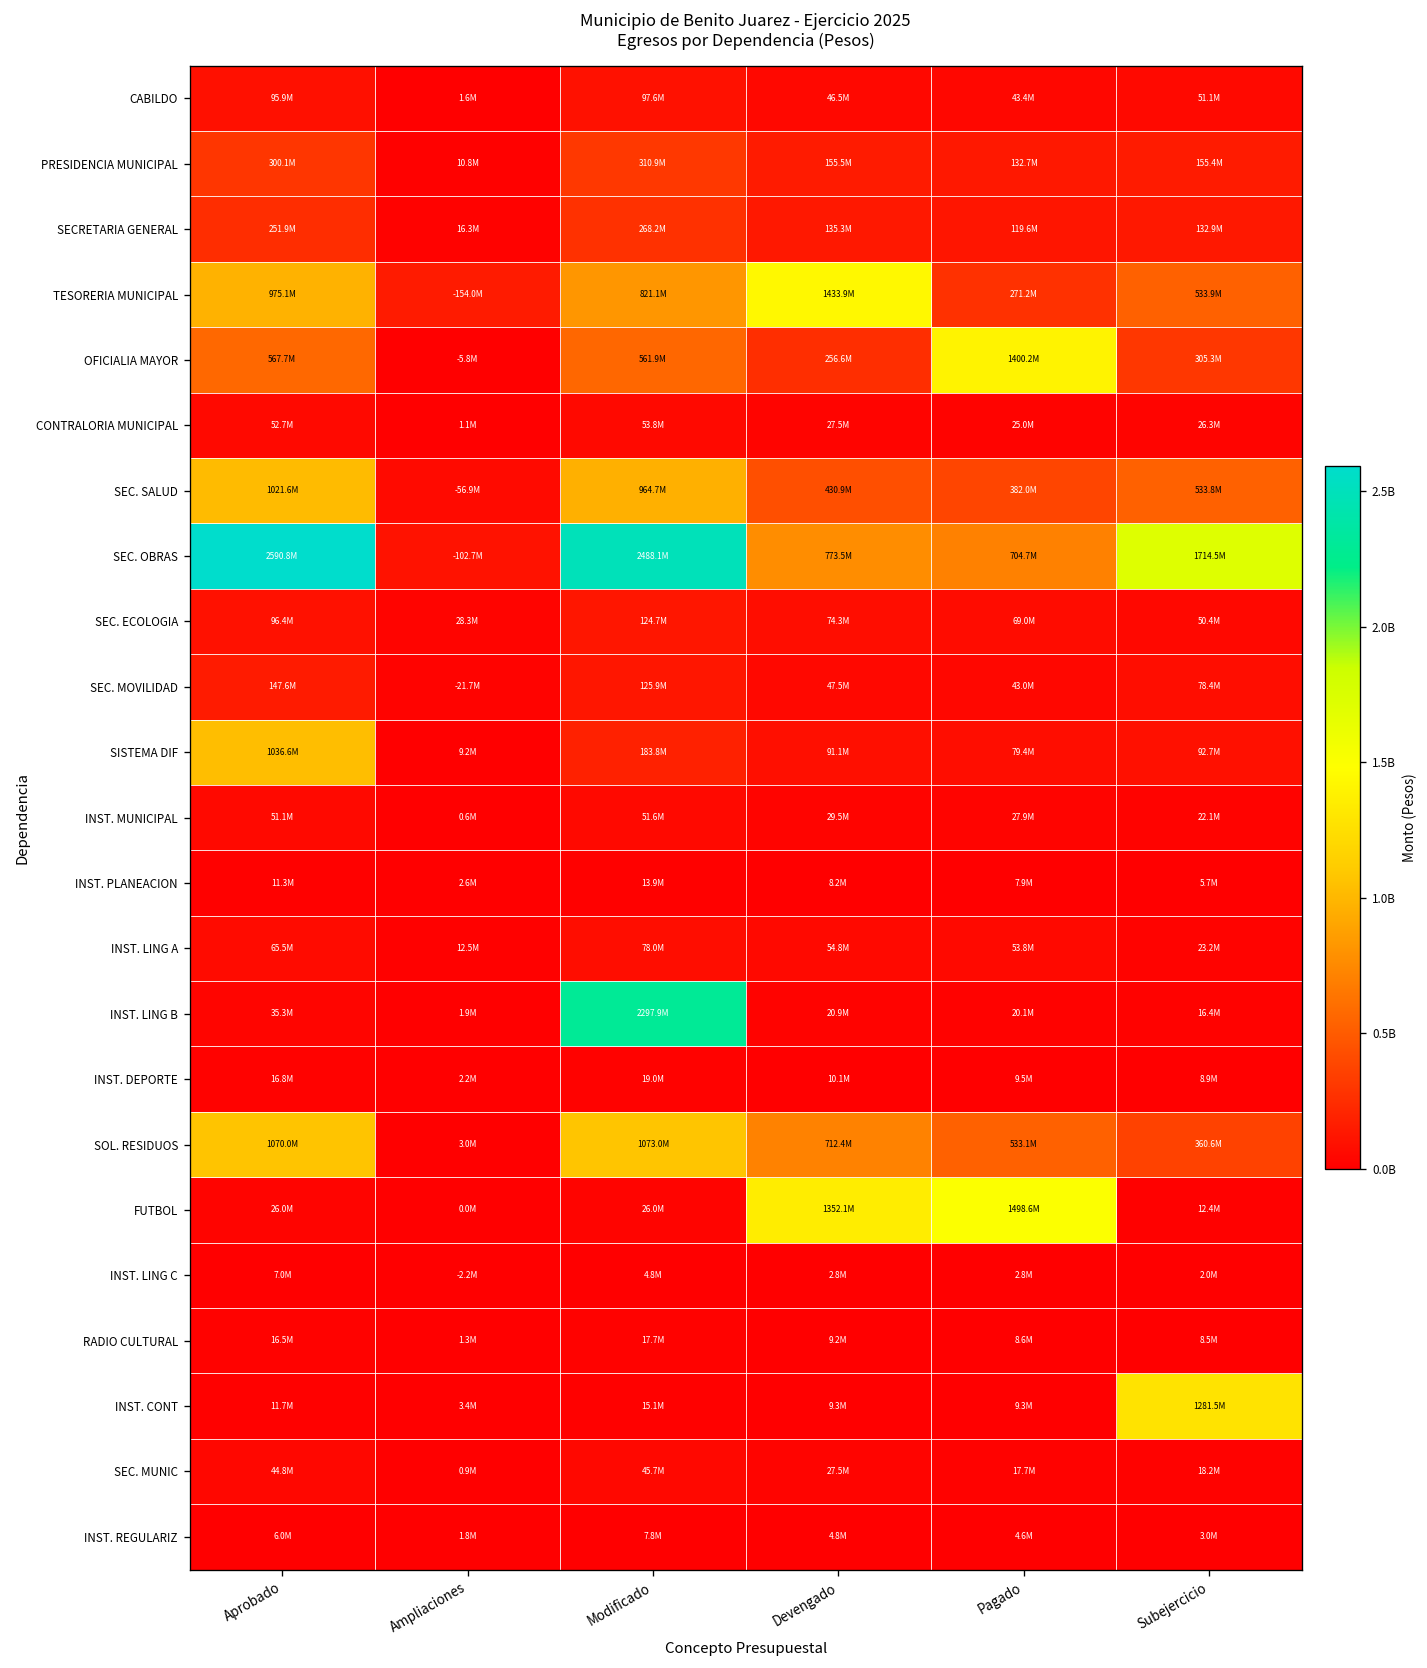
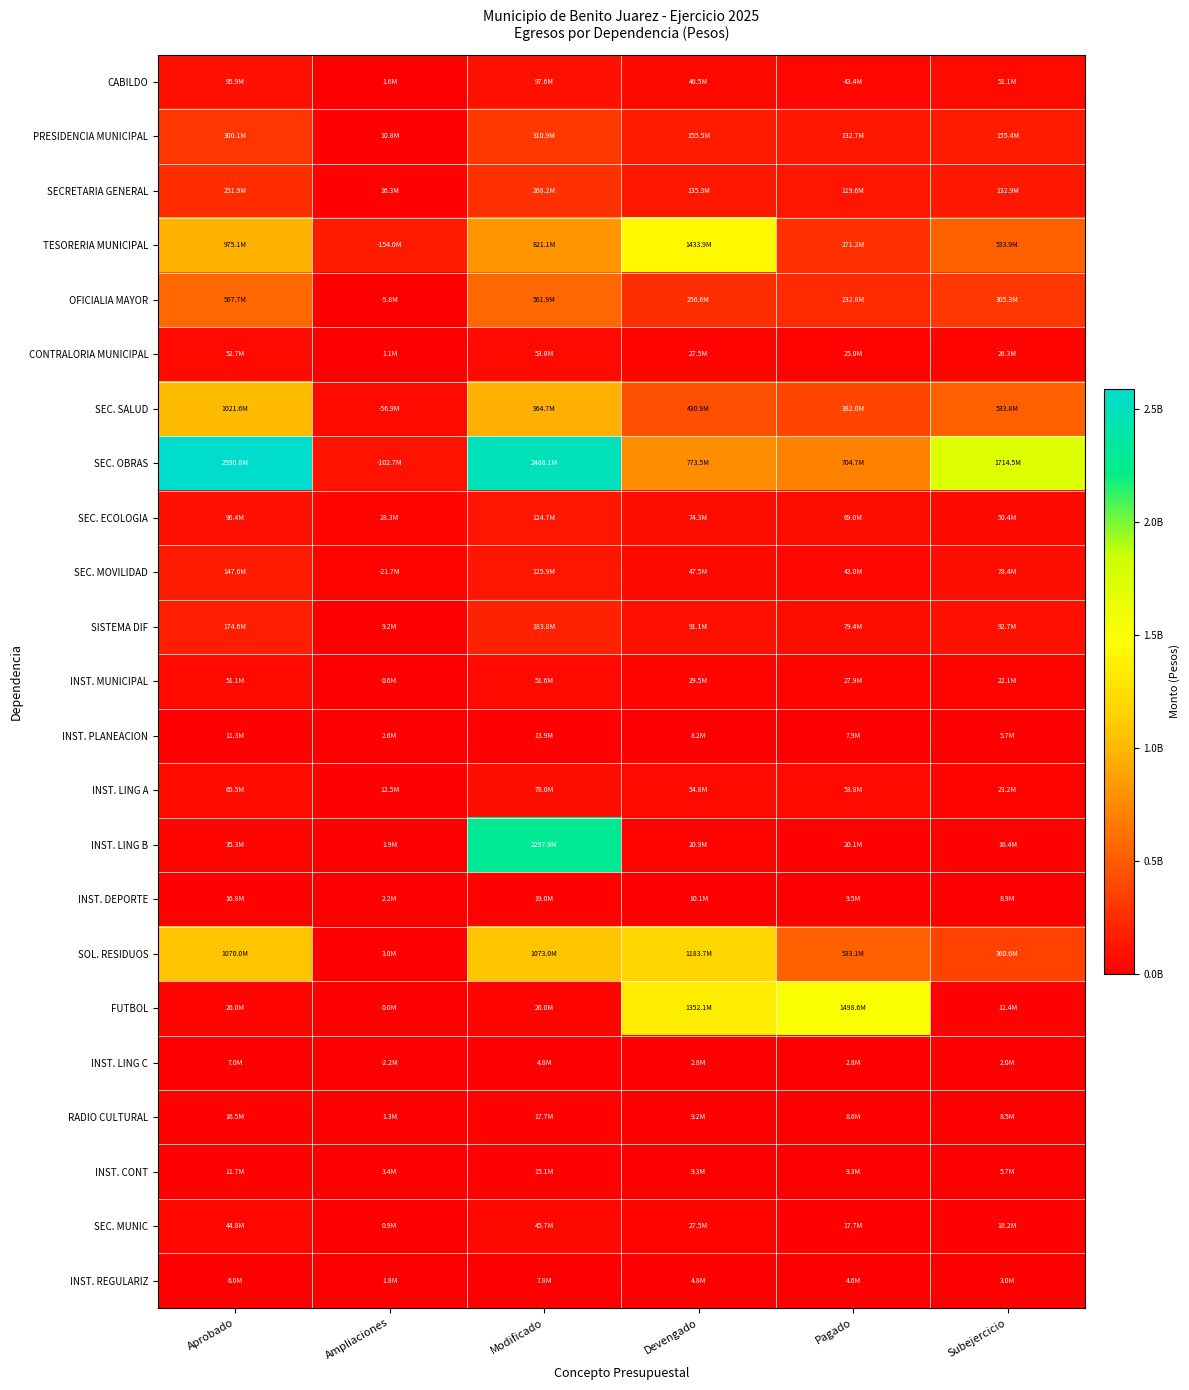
  {
    "CABILDO": {
      "Aprobado": "95.9M",
      "Ampliaciones": "1.6M",
      "Modificado": "97.6M",
      "Devengado": "46.5M",
      "Pagado": "43.4M",
      "Subejercicio": "51.1M"
    },
    "PRESIDENCIA MUNICIPAL": {
      "Aprobado": "300.1M",
      "Ampliaciones": "10.8M",
      "Modificado": "310.9M",
      "Devengado": "155.5M",
      "Pagado": "132.7M",
      "Subejercicio": "155.4M"
    },
    "SECRETARIA GENERAL": {
      "Aprobado": "251.9M",
      "Ampliaciones": "16.3M",
      "Modificado": "268.2M",
      "Devengado": "135.3M",
      "Pagado": "119.6M",
      "Subejercicio": "132.9M"
    },
    "TESORERIA MUNICIPAL": {
      "Aprobado": "975.1M",
      "Ampliaciones": "-154.0M",
      "Modificado": "821.1M",
      "Devengado": "1433.9M",
      "Pagado": "271.2M",
      "Subejercicio": "533.9M"
    },
    "OFICIALIA MAYOR": {
      "Aprobado": "567.7M",
      "Ampliaciones": "-5.8M",
      "Modificado": "561.9M",
      "Devengado": "256.6M",
-     "Pagado": "1400.2M",
+     "Pagado": "232.8M",
      "Subejercicio": "305.3M"
    },
    "CONTRALORIA MUNICIPAL": {
      "Aprobado": "52.7M",
      "Ampliaciones": "1.1M",
      "Modificado": "53.8M",
      "Devengado": "27.5M",
      "Pagado": "25.0M",
      "Subejercicio": "26.3M"
    },
    "SEC. SALUD": {
      "Aprobado": "1021.6M",
      "Ampliaciones": "-56.9M",
      "Modificado": "964.7M",
      "Devengado": "430.9M",
      "Pagado": "382.0M",
      "Subejercicio": "533.8M"
    },
    "SEC. OBRAS": {
      "Aprobado": "2590.8M",
      "Ampliaciones": "-102.7M",
      "Modificado": "2488.1M",
      "Devengado": "773.5M",
      "Pagado": "704.7M",
      "Subejercicio": "1714.5M"
    },
    "SEC. ECOLOGIA": {
      "Aprobado": "96.4M",
      "Ampliaciones": "28.3M",
      "Modificado": "124.7M",
      "Devengado": "74.3M",
      "Pagado": "69.0M",
      "Subejercicio": "50.4M"
    },
    "SEC. MOVILIDAD": {
      "Aprobado": "147.6M",
      "Ampliaciones": "-21.7M",
      "Modificado": "125.9M",
      "Devengado": "47.5M",
      "Pagado": "43.0M",
      "Subejercicio": "78.4M"
    },
    "SISTEMA DIF": {
-     "Aprobado": "1036.6M",
+     "Aprobado": "174.6M",
      "Ampliaciones": "9.2M",
      "Modificado": "183.8M",
      "Devengado": "91.1M",
      "Pagado": "79.4M",
      "Subejercicio": "92.7M"
    },
    "INST. MUNICIPAL": {
      "Aprobado": "51.1M",
      "Ampliaciones": "0.6M",
      "Modificado": "51.6M",
      "Devengado": "29.5M",
      "Pagado": "27.9M",
      "Subejercicio": "22.1M"
    },
    "INST. PLANEACION": {
      "Aprobado": "11.3M",
      "Ampliaciones": "2.6M",
      "Modificado": "13.9M",
      "Devengado": "8.2M",
      "Pagado": "7.9M",
      "Subejercicio": "5.7M"
    },
    "INST. LING A": {
      "Aprobado": "65.5M",
      "Ampliaciones": "12.5M",
      "Modificado": "78.0M",
      "Devengado": "54.8M",
      "Pagado": "53.8M",
      "Subejercicio": "23.2M"
    },
    "INST. LING B": {
      "Aprobado": "35.3M",
      "Ampliaciones": "1.9M",
      "Modificado": "2297.9M",
      "Devengado": "20.9M",
      "Pagado": "20.1M",
      "Subejercicio": "16.4M"
    },
    "INST. DEPORTE": {
      "Aprobado": "16.8M",
      "Ampliaciones": "2.2M",
      "Modificado": "19.0M",
      "Devengado": "10.1M",
      "Pagado": "9.5M",
      "Subejercicio": "8.9M"
    },
    "SOL. RESIDUOS": {
      "Aprobado": "1070.0M",
      "Ampliaciones": "3.0M",
      "Modificado": "1073.0M",
-     "Devengado": "712.4M",
+     "Devengado": "1183.7M",
      "Pagado": "533.1M",
      "Subejercicio": "360.6M"
    },
    "FUTBOL": {
      "Aprobado": "26.0M",
      "Ampliaciones": "0.0M",
      "Modificado": "26.0M",
      "Devengado": "1352.1M",
      "Pagado": "1498.6M",
      "Subejercicio": "12.4M"
    },
    "INST. LING C": {
      "Aprobado": "7.0M",
      "Ampliaciones": "-2.2M",
      "Modificado": "4.8M",
      "Devengado": "2.8M",
      "Pagado": "2.8M",
      "Subejercicio": "2.0M"
    },
    "RADIO CULTURAL": {
      "Aprobado": "16.5M",
      "Ampliaciones": "1.3M",
      "Modificado": "17.7M",
      "Devengado": "9.2M",
      "Pagado": "8.6M",
      "Subejercicio": "8.5M"
    },
    "INST. CONT": {
      "Aprobado": "11.7M",
      "Ampliaciones": "3.4M",
      "Modificado": "15.1M",
      "Devengado": "9.3M",
      "Pagado": "9.3M",
-     "Subejercicio": "1281.5M"
+     "Subejercicio": "5.7M"
    },
    "SEC. MUNIC": {
      "Aprobado": "44.8M",
      "Ampliaciones": "0.9M",
      "Modificado": "45.7M",
      "Devengado": "27.5M",
      "Pagado": "17.7M",
      "Subejercicio": "18.2M"
    },
    "INST. REGULARIZ": {
      "Aprobado": "6.0M",
      "Ampliaciones": "1.8M",
      "Modificado": "7.8M",
      "Devengado": "4.8M",
      "Pagado": "4.6M",
      "Subejercicio": "3.0M"
    }
  }
